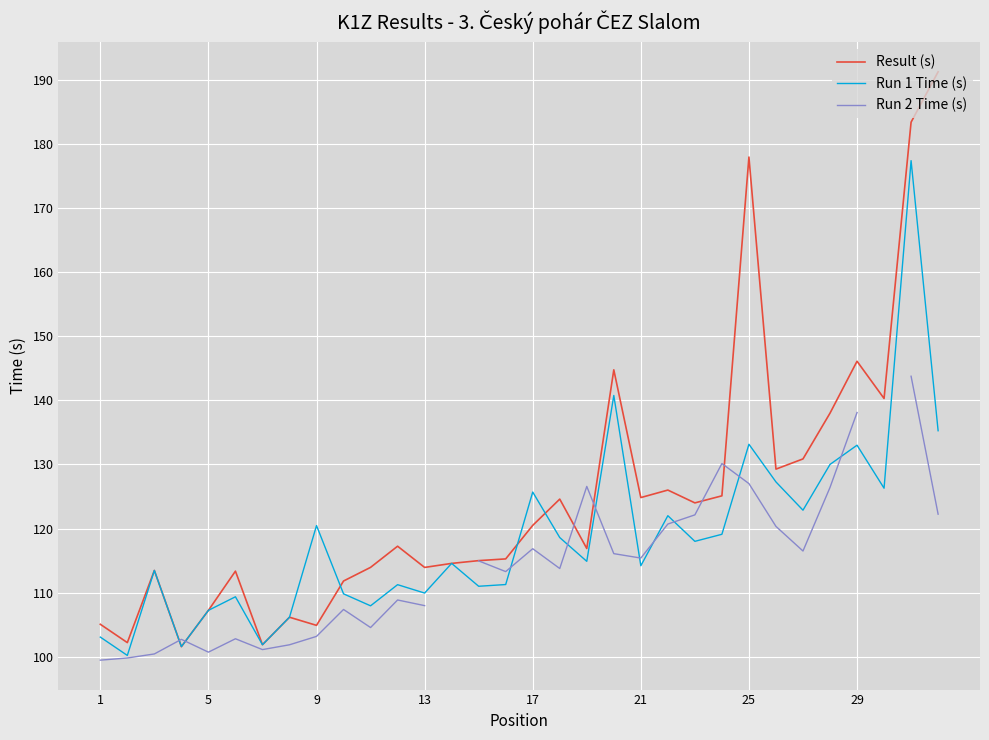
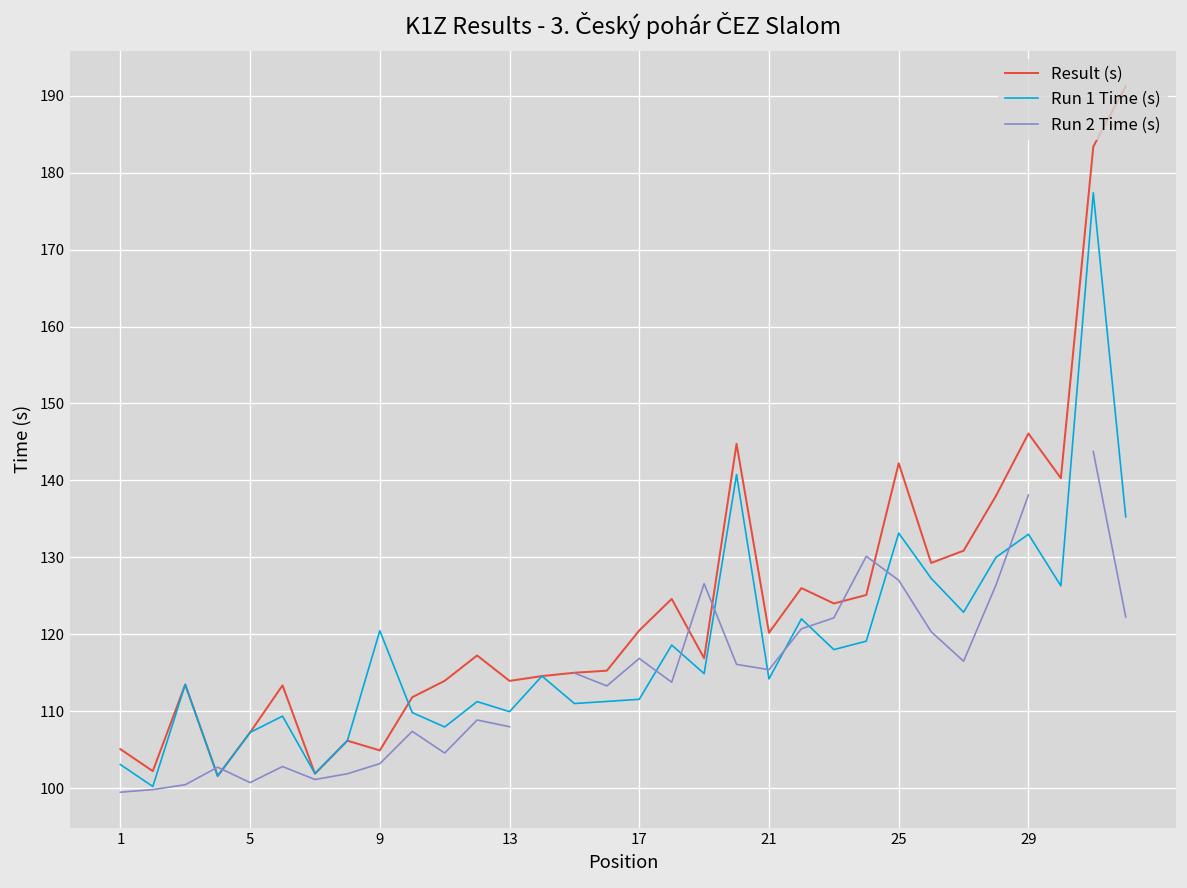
  {
    "Result (s)": {
      "1": 105,
      "9": 105,
      "13": 114,
      "17": 120,
-     "21": 125,
-     "25": 178,
+     "21": 120,
+     "25": 142,
      "29": 146
    },
    "Run 1 Time (s)": {
      "1": 103,
      "9": 120,
      "13": 110,
-     "17": 126,
+     "17": 112,
      "21": 114,
      "25": 133,
      "29": 133
    },
    "Run 2 Time (s)": {
      "13": 108,
      "29": 138
    }
  }
